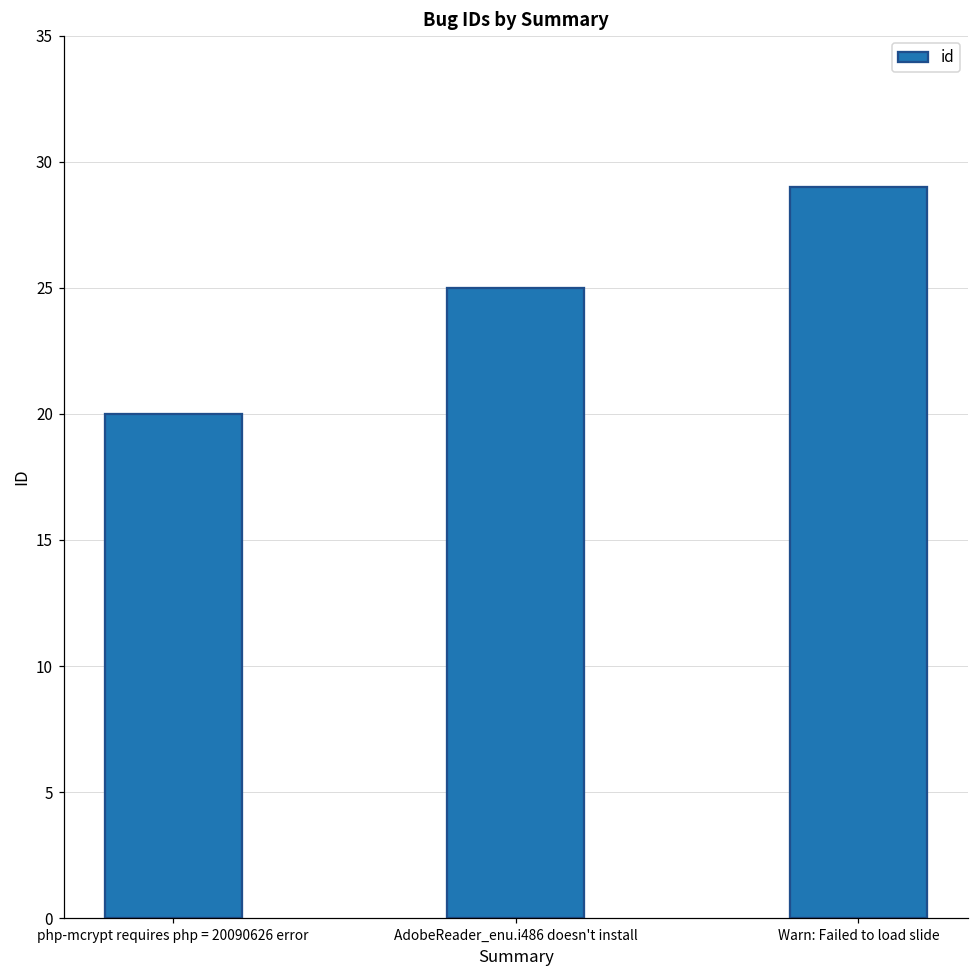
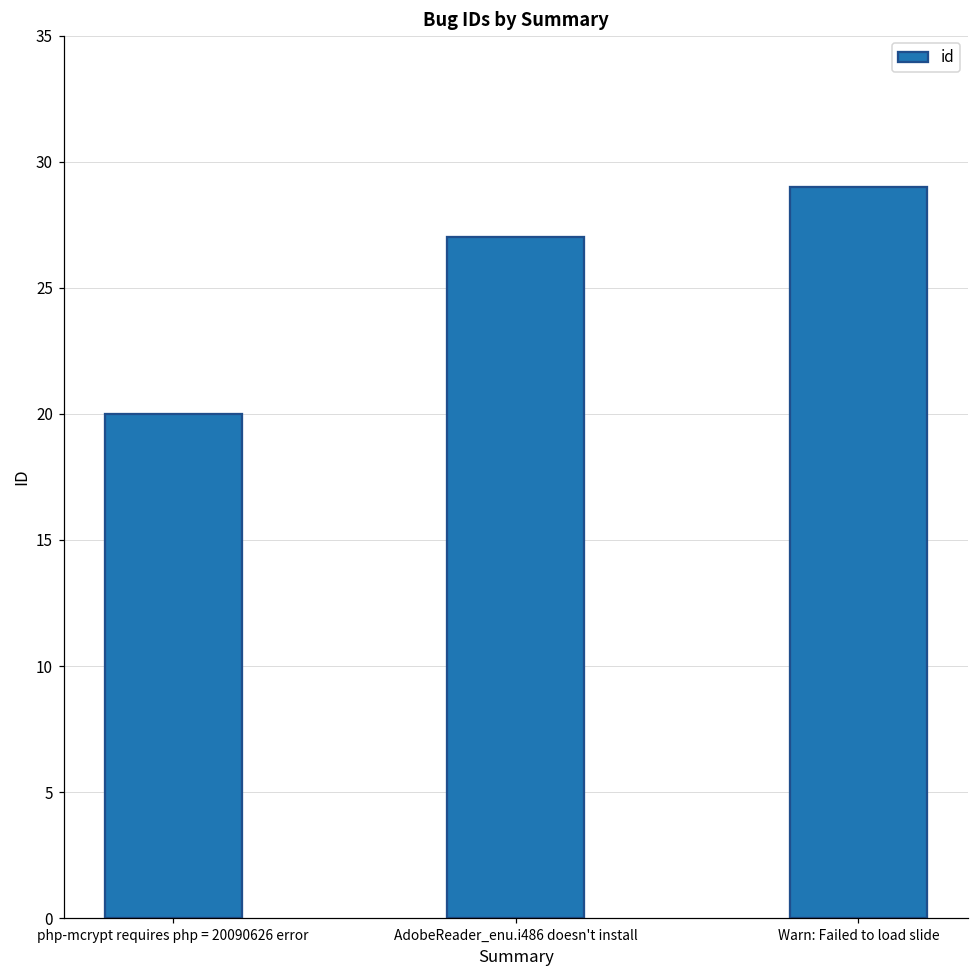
  {
    "php-mcrypt requires php = 20090626 error": 20,
-   "AdobeReader_enu.i486 doesn't install": 25,
+   "AdobeReader_enu.i486 doesn't install": 27,
    "Warn: Failed to load slide": 29
  }
